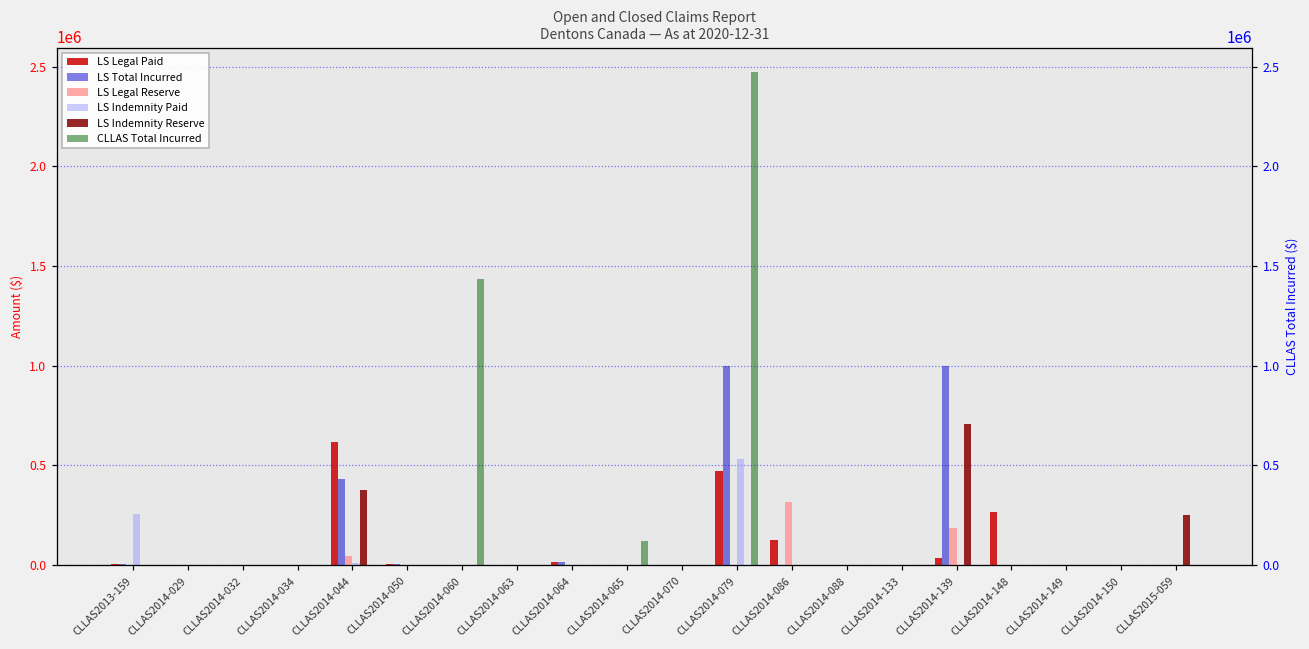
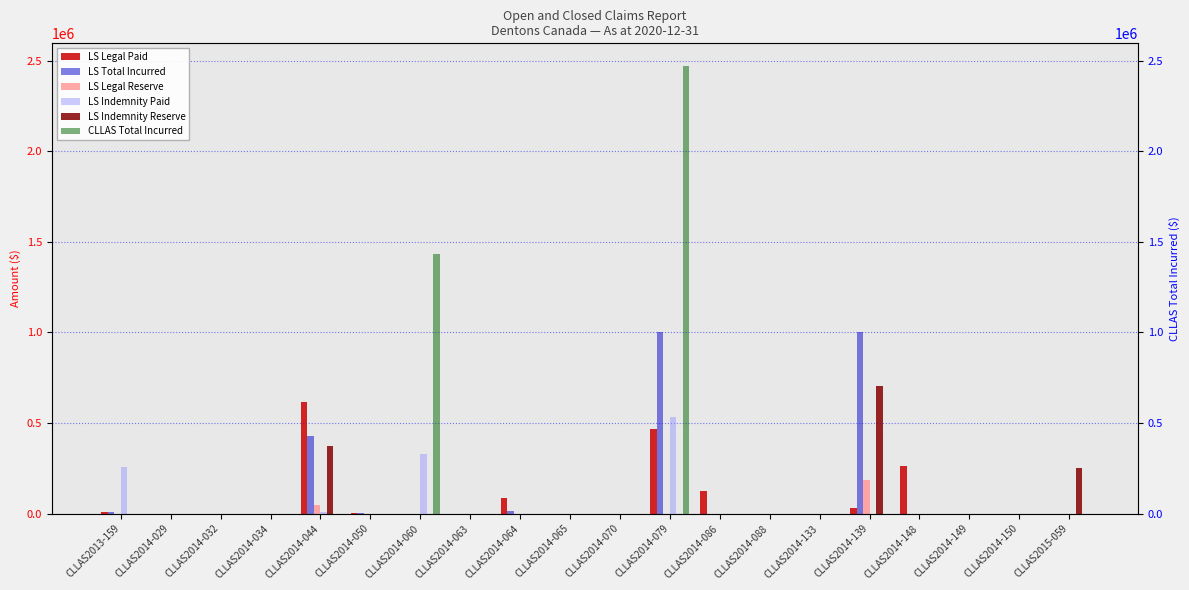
  {
    "LS Legal Paid": {
      "CLLAS2014-029": 0,
      "CLLAS2014-032": 0,
      "CLLAS2014-034": 0,
      "CLLAS2014-044": 610000,
      "CLLAS2014-060": 0,
      "CLLAS2014-063": 0,
-     "CLLAS2014-064": 10000,
+     "CLLAS2014-064": 90000,
      "CLLAS2014-065": 0,
      "CLLAS2014-070": 0,
      "CLLAS2014-079": 470000,
      "CLLAS2014-086": 120000,
      "CLLAS2014-088": 0,
      "CLLAS2014-133": 0,
      "CLLAS2014-139": 30000,
      "CLLAS2014-148": 260000,
      "CLLAS2014-149": 0,
      "CLLAS2014-150": 0,
      "CLLAS2015-059": 0
    },
    "LS Total Incurred": {
      "CLLAS2014-029": 0,
      "CLLAS2014-032": 0,
      "CLLAS2014-034": 0,
      "CLLAS2014-044": 430000,
      "CLLAS2014-060": 0,
      "CLLAS2014-063": 0,
      "CLLAS2014-064": 10000,
      "CLLAS2014-065": 0,
      "CLLAS2014-070": 0,
      "CLLAS2014-079": 1000000,
      "CLLAS2014-086": 0,
      "CLLAS2014-088": 0,
      "CLLAS2014-133": 0,
      "CLLAS2014-139": 1000000,
      "CLLAS2014-148": 0,
      "CLLAS2014-149": 0,
      "CLLAS2014-150": 0,
      "CLLAS2015-059": 0
    },
    "LS Legal Reserve": {
      "CLLAS2013-159": 0,
      "CLLAS2014-029": 0,
      "CLLAS2014-032": 0,
      "CLLAS2014-034": 0,
      "CLLAS2014-044": 50000,
      "CLLAS2014-050": 0,
      "CLLAS2014-060": 0,
      "CLLAS2014-063": 0,
      "CLLAS2014-064": 0,
      "CLLAS2014-065": 0,
      "CLLAS2014-070": 0,
      "CLLAS2014-079": 0,
-     "CLLAS2014-086": 320000,
+     "CLLAS2014-086": 0,
      "CLLAS2014-088": 0,
      "CLLAS2014-133": 0,
      "CLLAS2014-139": 190000,
      "CLLAS2014-148": 0,
      "CLLAS2014-149": 0,
      "CLLAS2014-150": 0,
      "CLLAS2015-059": 0
    },
    "LS Indemnity Paid": {
      "CLLAS2013-159": 260000,
      "CLLAS2014-029": 0,
      "CLLAS2014-032": 0,
      "CLLAS2014-034": 0,
      "CLLAS2014-050": 0,
-     "CLLAS2014-060": 0,
+     "CLLAS2014-060": 330000,
      "CLLAS2014-063": 0,
      "CLLAS2014-064": 0,
      "CLLAS2014-065": 0,
      "CLLAS2014-070": 0,
      "CLLAS2014-079": 530000,
      "CLLAS2014-086": 0,
      "CLLAS2014-088": 0,
      "CLLAS2014-133": 0,
      "CLLAS2014-139": 0,
      "CLLAS2014-148": 0,
      "CLLAS2014-149": 0,
      "CLLAS2014-150": 0,
      "CLLAS2015-059": 0
    },
    "LS Indemnity Reserve": {
      "CLLAS2013-159": 0,
      "CLLAS2014-029": 0,
      "CLLAS2014-032": 0,
      "CLLAS2014-034": 0,
      "CLLAS2014-044": 380000,
      "CLLAS2014-050": 0,
      "CLLAS2014-060": 0,
      "CLLAS2014-063": 0,
      "CLLAS2014-064": 0,
      "CLLAS2014-065": 0,
      "CLLAS2014-070": 0,
      "CLLAS2014-079": 0,
      "CLLAS2014-086": 0,
      "CLLAS2014-088": 0,
      "CLLAS2014-133": 0,
      "CLLAS2014-139": 710000,
      "CLLAS2014-148": 0,
      "CLLAS2014-149": 0,
      "CLLAS2014-150": 0,
      "CLLAS2015-059": 250000
    },
    "CLLAS Total Incurred": {
      "CLLAS2013-159": 0,
      "CLLAS2014-029": 0,
      "CLLAS2014-032": 0,
      "CLLAS2014-034": 0,
      "CLLAS2014-044": 0,
      "CLLAS2014-050": 0,
      "CLLAS2014-060": 1430000,
      "CLLAS2014-063": 0,
      "CLLAS2014-064": 0,
-     "CLLAS2014-065": 120000,
+     "CLLAS2014-065": 0,
      "CLLAS2014-070": 0,
      "CLLAS2014-079": 2470000,
      "CLLAS2014-086": 0,
      "CLLAS2014-088": 0,
      "CLLAS2014-133": 0,
      "CLLAS2014-139": 0,
      "CLLAS2014-148": 0,
      "CLLAS2014-149": 0,
      "CLLAS2014-150": 0,
      "CLLAS2015-059": 0
    }
  }
